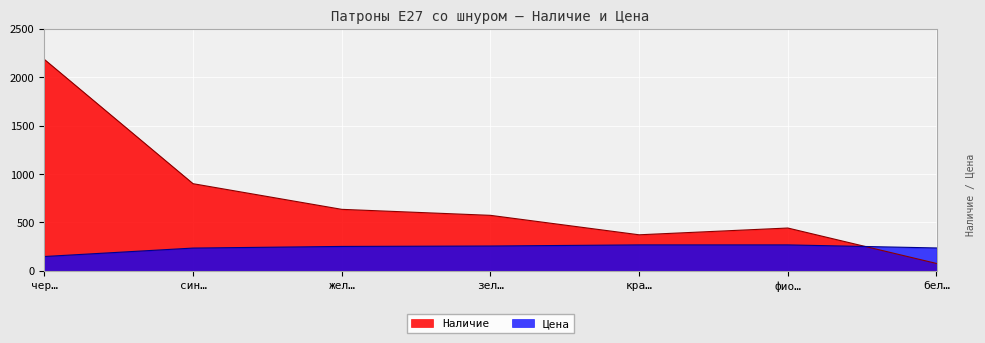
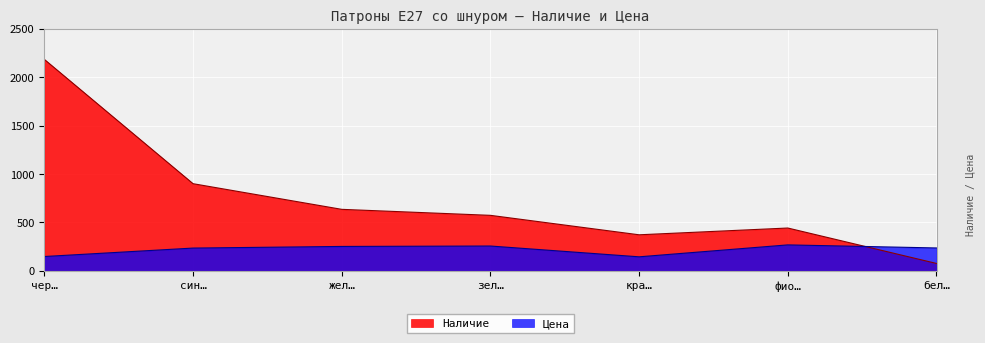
  {
    "Наличие": {
      "чер…": 2200,
      "син…": 900,
      "жел…": 600,
      "зел…": 600,
      "кра…": 400,
      "фио…": 400,
      "бел…": 100
    },
    "Цена": {
      "чер…": 100,
      "син…": 200,
      "жел…": 300,
      "зел…": 300,
-     "кра…": 300,
+     "кра…": 100,
      "фио…": 300,
      "бел…": 200
    }
  }
